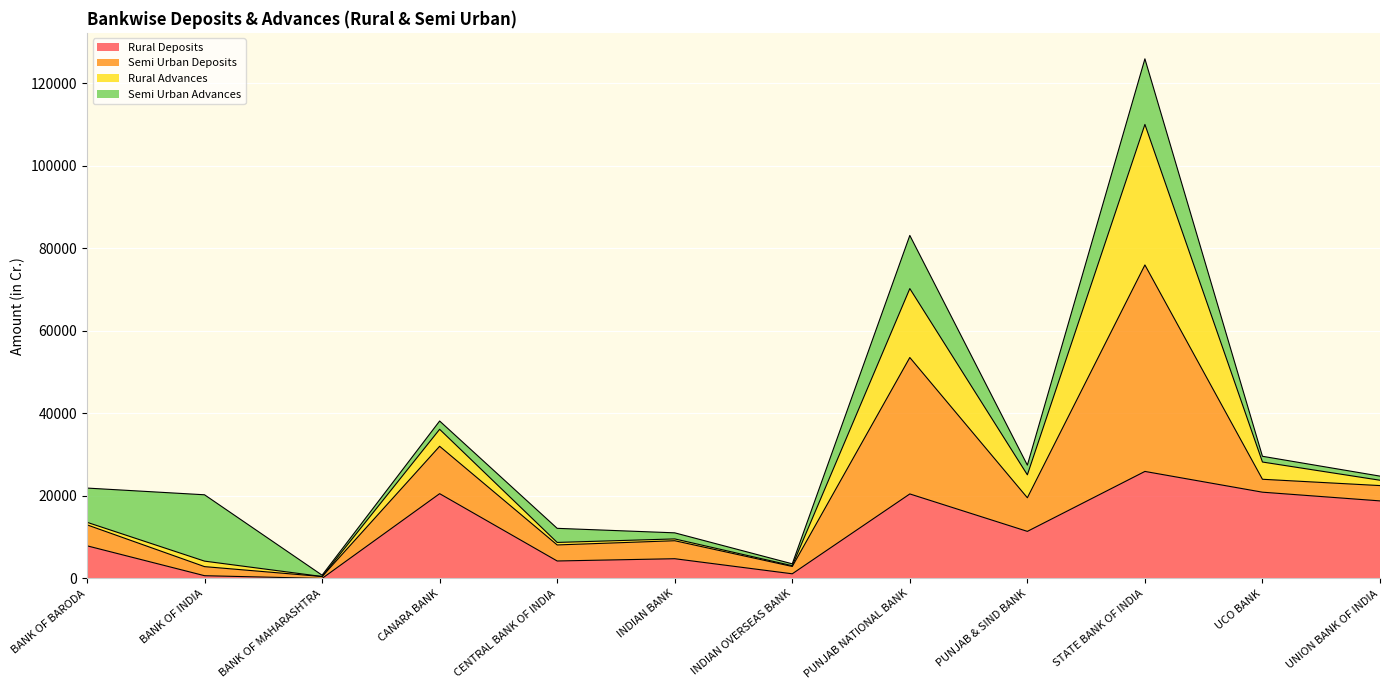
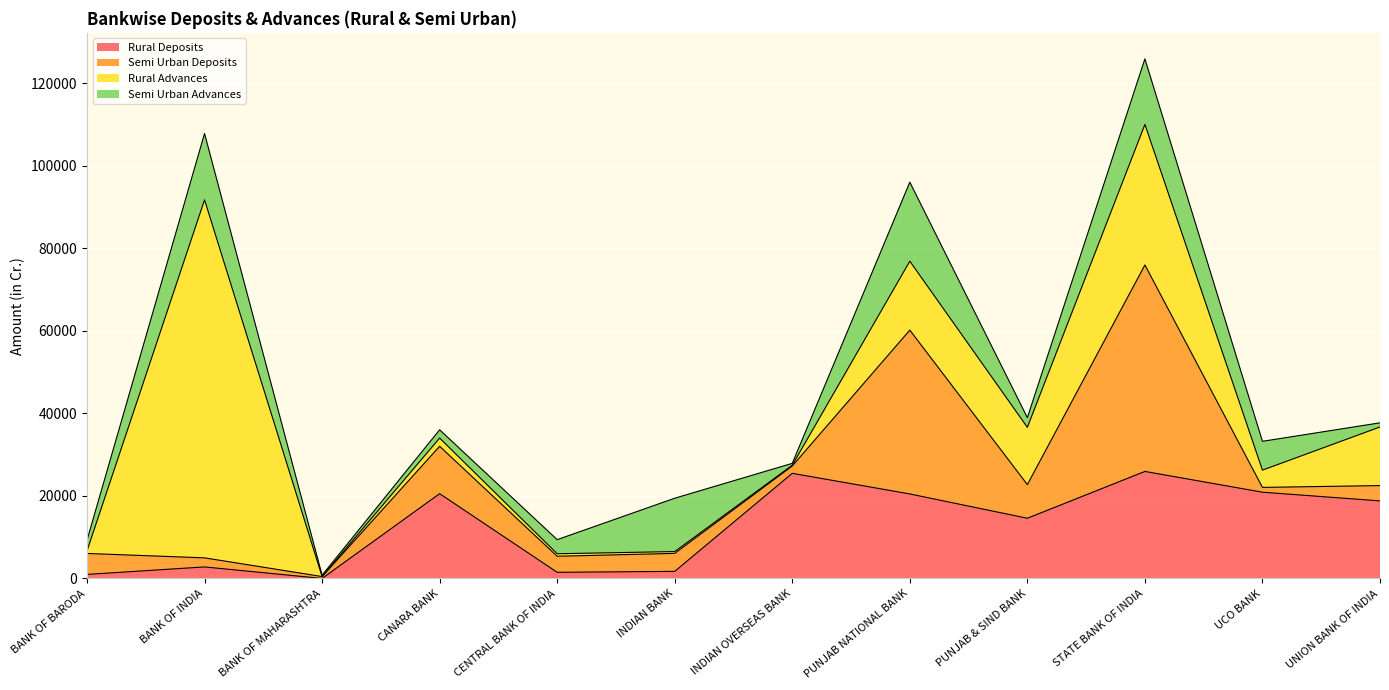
  {
    "Rural Deposits": {
-     "BANK OF BARODA": 8000,
-     "BANK OF INDIA": 1000,
+     "BANK OF BARODA": 1000,
+     "BANK OF INDIA": 3000,
      "CANARA BANK": 21000,
-     "CENTRAL BANK OF INDIA": 4000,
-     "INDIAN BANK": 5000,
-     "INDIAN OVERSEAS BANK": 1000,
+     "CENTRAL BANK OF INDIA": 2000,
+     "INDIAN BANK": 2000,
+     "INDIAN OVERSEAS BANK": 25000,
      "PUNJAB NATIONAL BANK": 20000,
-     "PUNJAB & SIND BANK": 11000,
+     "PUNJAB & SIND BANK": 15000,
      "STATE BANK OF INDIA": 26000,
      "UCO BANK": 21000,
      "UNION BANK OF INDIA": 19000
    },
    "Semi Urban Deposits": {
      "BANK OF INDIA": 2000,
      "CANARA BANK": 11000,
-     "PUNJAB NATIONAL BANK": 33000,
+     "PUNJAB NATIONAL BANK": 40000,
      "PUNJAB & SIND BANK": 8000,
      "STATE BANK OF INDIA": 50000,
-     "UCO BANK": 3000,
+     "UCO BANK": 1000,
      "UNION BANK OF INDIA": 4000
    },
    "Rural Advances": {
-     "BANK OF INDIA": 1000,
-     "CANARA BANK": 4000,
+     "BANK OF INDIA": 87000,
+     "CANARA BANK": 2000,
      "PUNJAB NATIONAL BANK": 17000,
-     "PUNJAB & SIND BANK": 6000,
+     "PUNJAB & SIND BANK": 14000,
      "STATE BANK OF INDIA": 34000,
      "UCO BANK": 4000,
-     "UNION BANK OF INDIA": 1000
+     "UNION BANK OF INDIA": 14000
    },
    "Semi Urban Advances": {
-     "BANK OF BARODA": 8000,
+     "BANK OF BARODA": 3000,
      "BANK OF INDIA": 16000,
      "CANARA BANK": 2000,
      "CENTRAL BANK OF INDIA": 3000,
-     "INDIAN BANK": 1000,
-     "PUNJAB NATIONAL BANK": 13000,
+     "INDIAN BANK": 13000,
+     "PUNJAB NATIONAL BANK": 19000,
      "PUNJAB & SIND BANK": 2000,
      "STATE BANK OF INDIA": 16000,
-     "UCO BANK": 1000,
+     "UCO BANK": 7000,
      "UNION BANK OF INDIA": 1000
    }
  }
